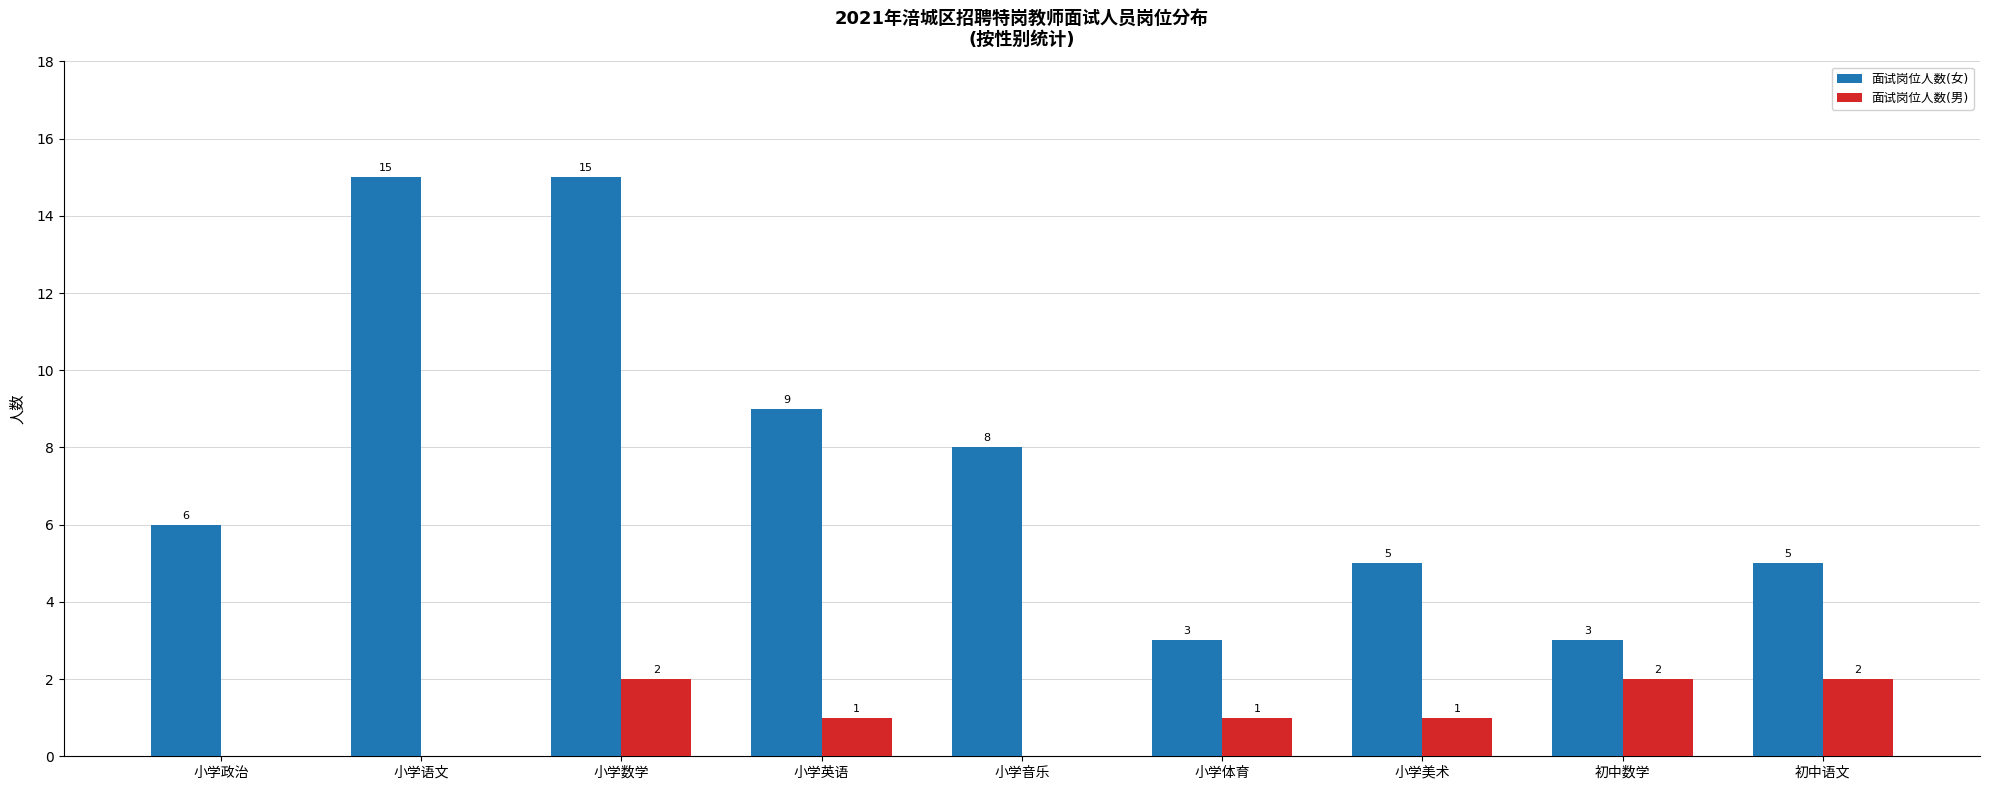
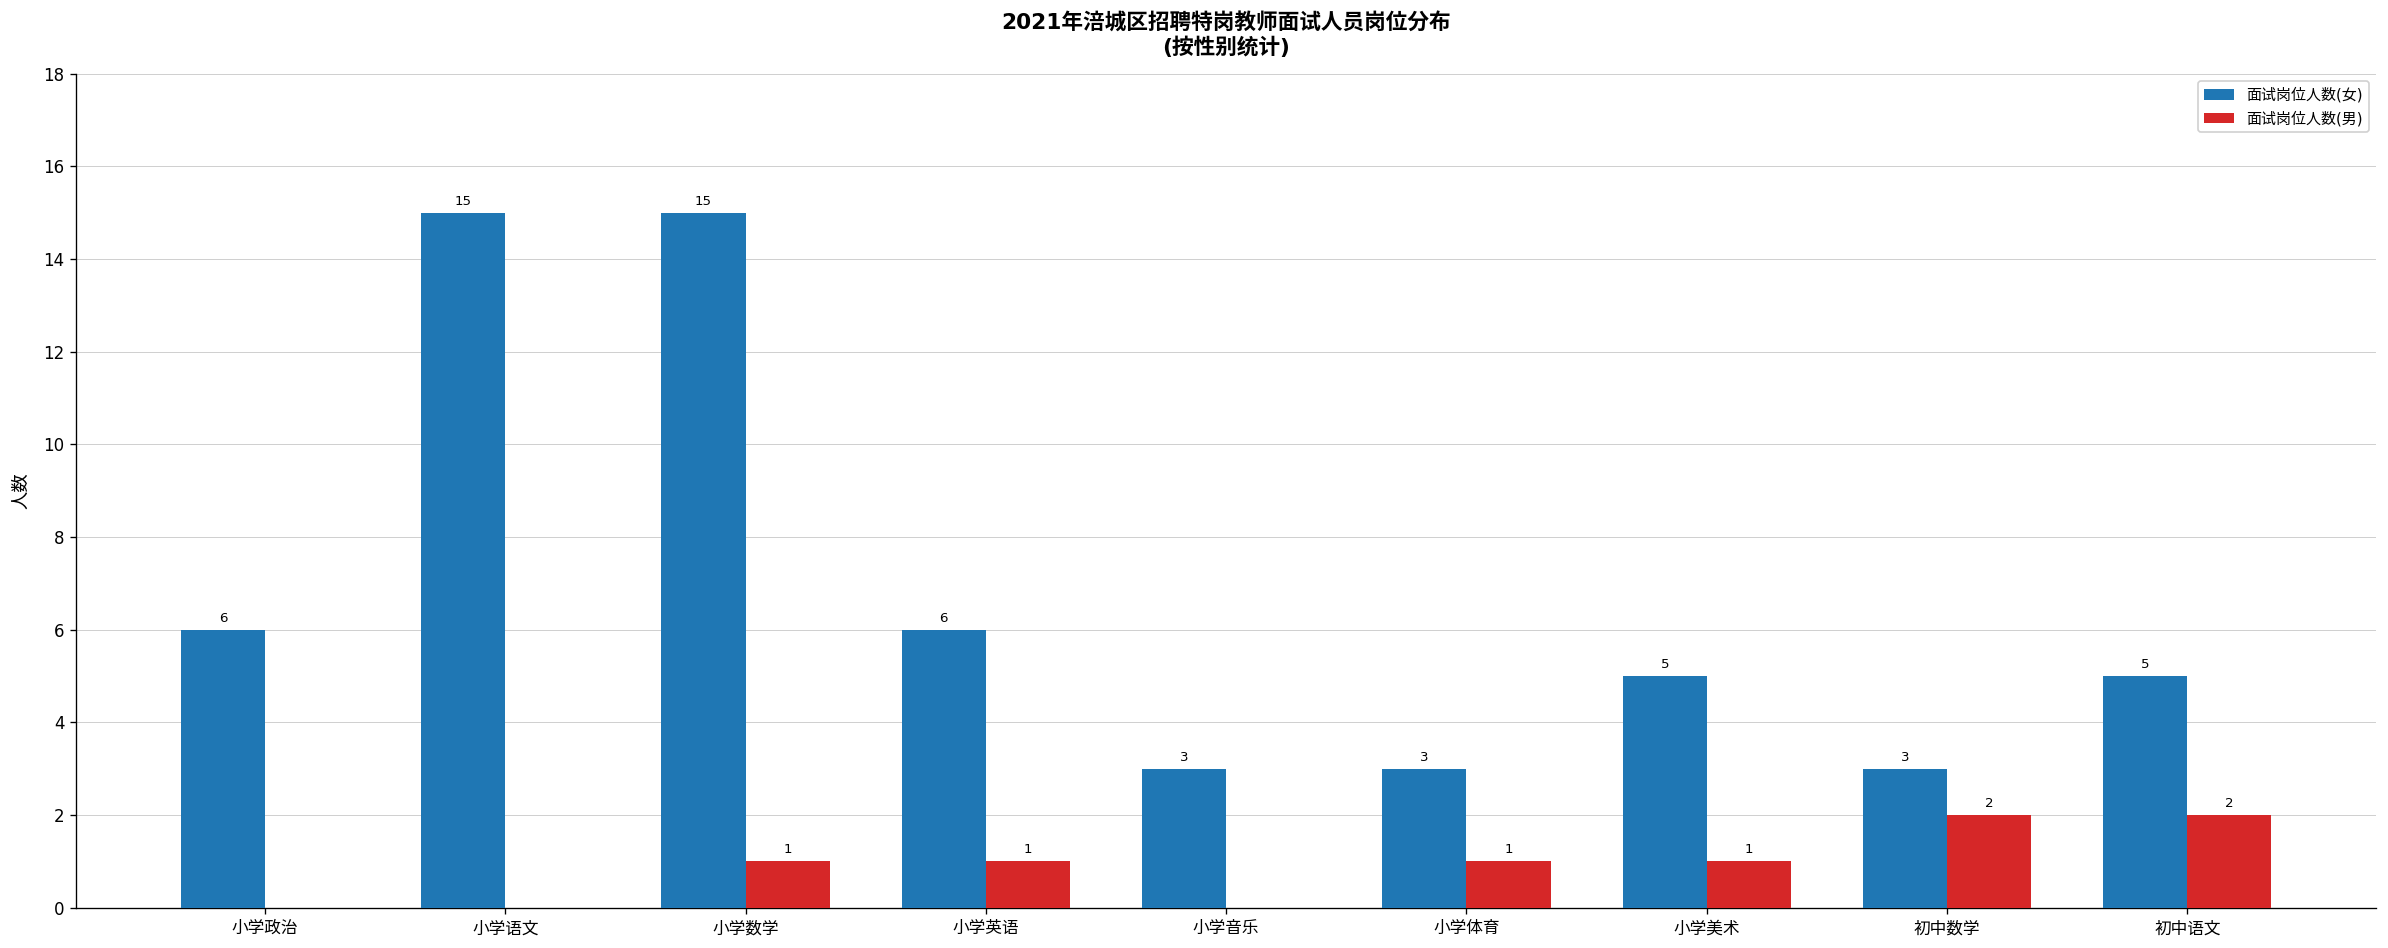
  {
    "面试岗位人数(女)": {
      "小学政治": 6,
      "小学语文": 15,
      "小学数学": 15,
-     "小学英语": 9,
-     "小学音乐": 8,
+     "小学英语": 6,
+     "小学音乐": 3,
      "小学体育": 3,
      "小学美术": 5,
      "初中数学": 3,
      "初中语文": 5
    },
    "面试岗位人数(男)": {
-     "小学数学": 2,
+     "小学数学": 1,
      "小学英语": 1,
      "小学体育": 1,
      "小学美术": 1,
      "初中数学": 2,
      "初中语文": 2
    }
  }
